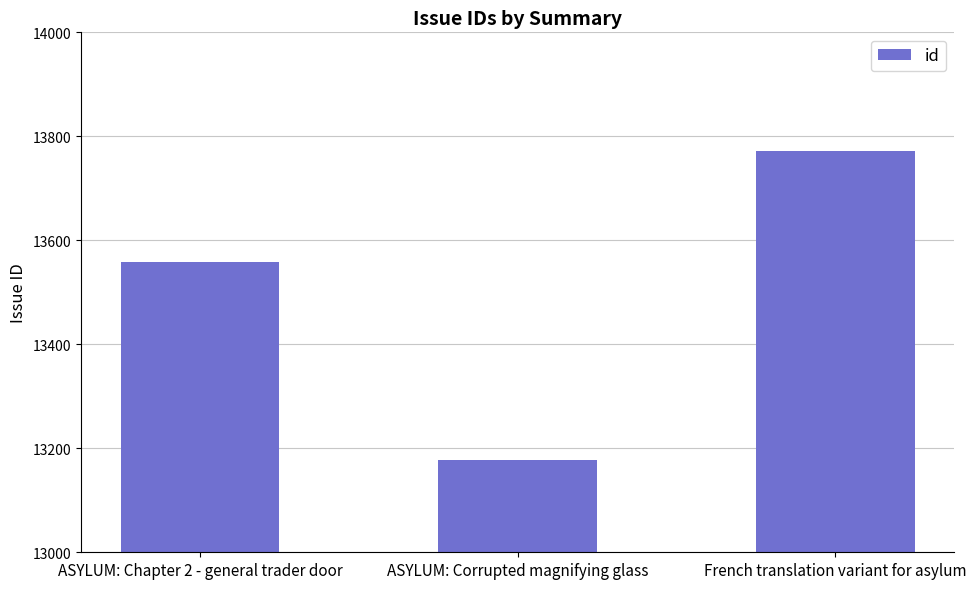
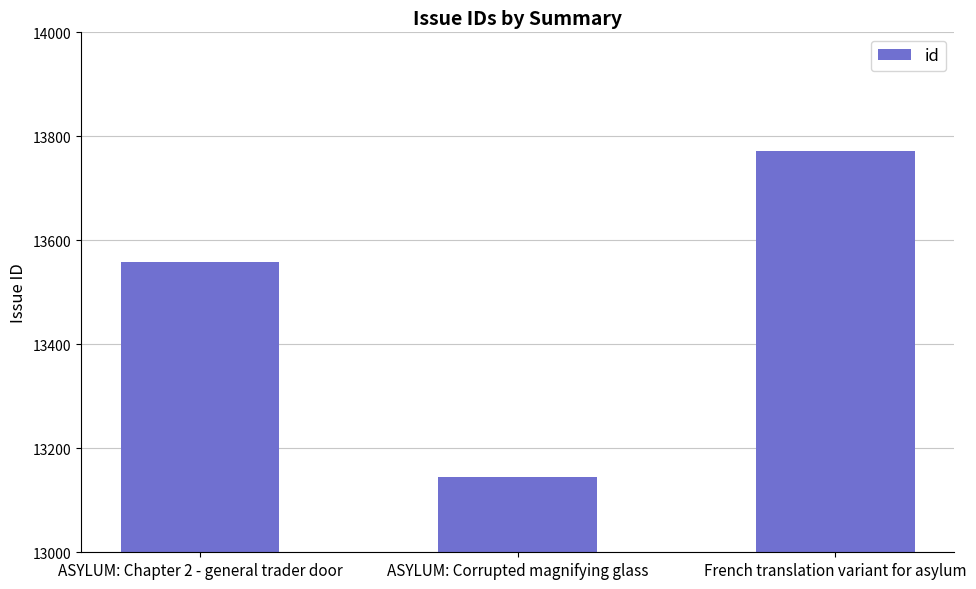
  {
    "ASYLUM: Chapter 2 - general trader door": 13560,
-   "ASYLUM: Corrupted magnifying glass": 13180,
+   "ASYLUM: Corrupted magnifying glass": 13150,
    "French translation variant for asylum": 13770
  }
